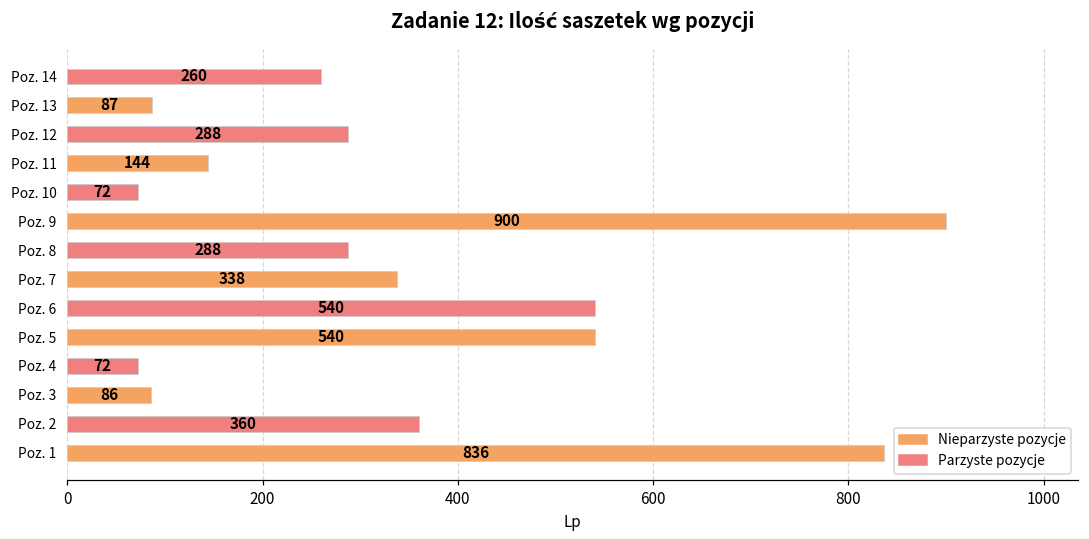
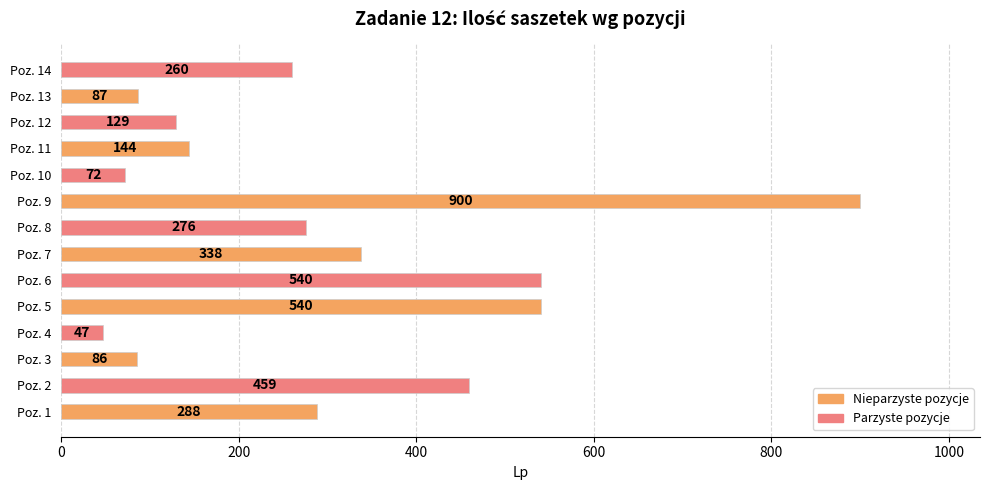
  {
    "Poz. 14": 260,
    "Poz. 13": 87,
-   "Poz. 12": 288,
+   "Poz. 12": 129,
    "Poz. 11": 144,
    "Poz. 10": 72,
    "Poz. 9": 900,
-   "Poz. 8": 288,
+   "Poz. 8": 276,
    "Poz. 7": 338,
    "Poz. 6": 540,
    "Poz. 5": 540,
-   "Poz. 4": 72,
+   "Poz. 4": 47,
    "Poz. 3": 86,
-   "Poz. 2": 360,
-   "Poz. 1": 836
+   "Poz. 2": 459,
+   "Poz. 1": 288
  }
